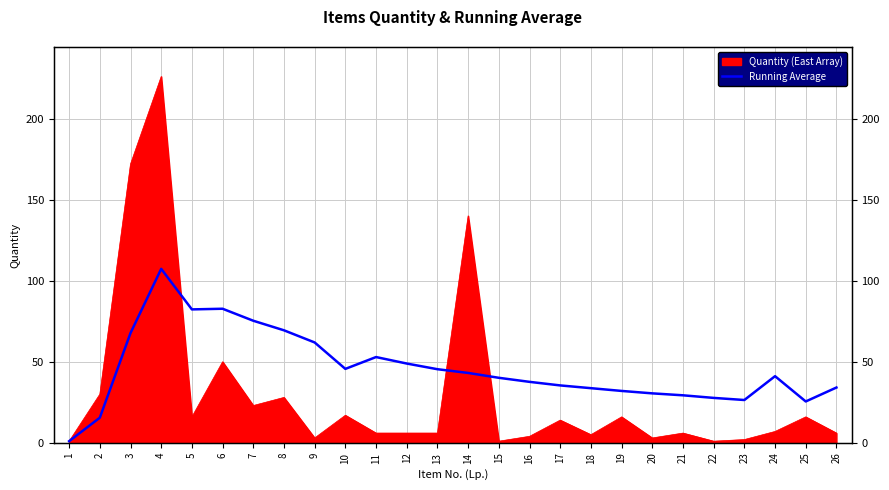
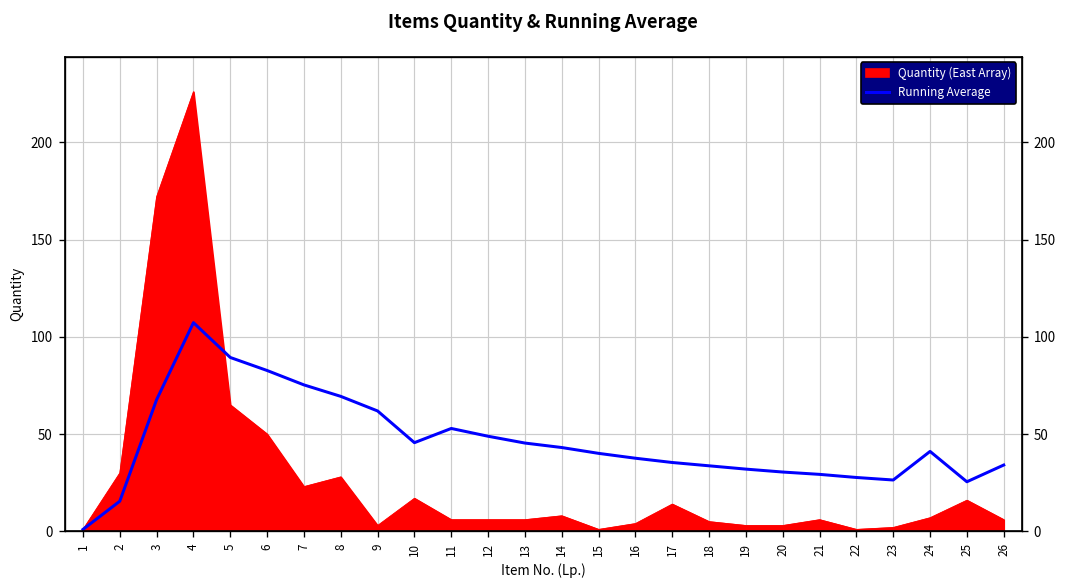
  {
    "Quantity (East Array)": {
      "2": 30,
      "3": 172,
      "4": 226,
-     "5": 16,
+     "5": 65,
      "6": 50,
      "7": 23,
      "8": 28,
      "9": 3,
      "10": 17,
      "11": 6,
      "12": 6,
      "13": 6,
-     "14": 140,
+     "14": 8,
      "15": 1,
      "16": 4,
      "17": 14,
      "18": 5,
-     "19": 16,
+     "19": 3,
      "20": 3,
      "21": 6,
      "22": 1,
      "23": 2,
      "24": 7,
      "25": 16,
      "26": 6
    },
    "Running Average": {
      "2": 16,
      "3": 68,
      "4": 107,
-     "5": 82,
+     "5": 89,
      "6": 83,
      "7": 75,
      "8": 69,
      "9": 62,
      "10": 46,
      "11": 53,
      "12": 49,
      "13": 45,
      "14": 43,
      "15": 40,
      "16": 38,
      "17": 35,
      "18": 34,
      "19": 32,
      "20": 31,
      "21": 29,
      "22": 28,
      "23": 26,
      "24": 41,
      "25": 26,
      "26": 34
    }
  }
